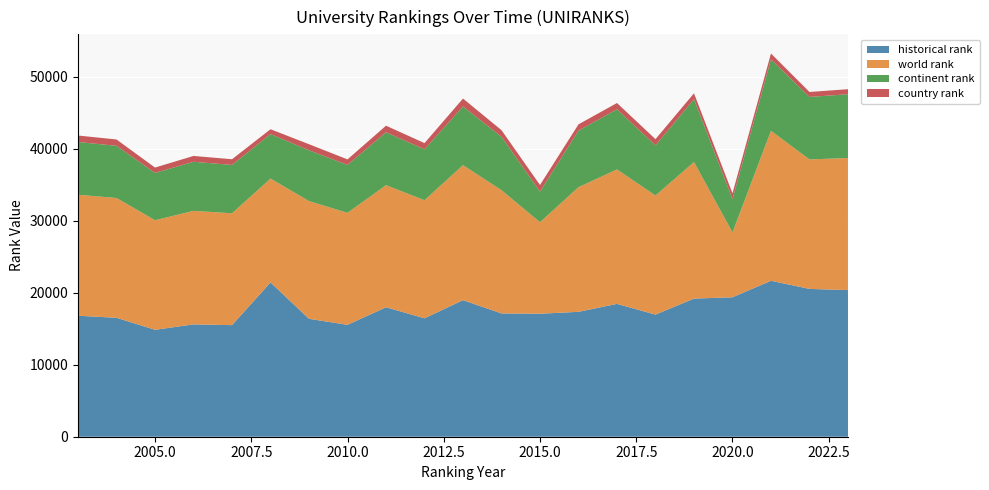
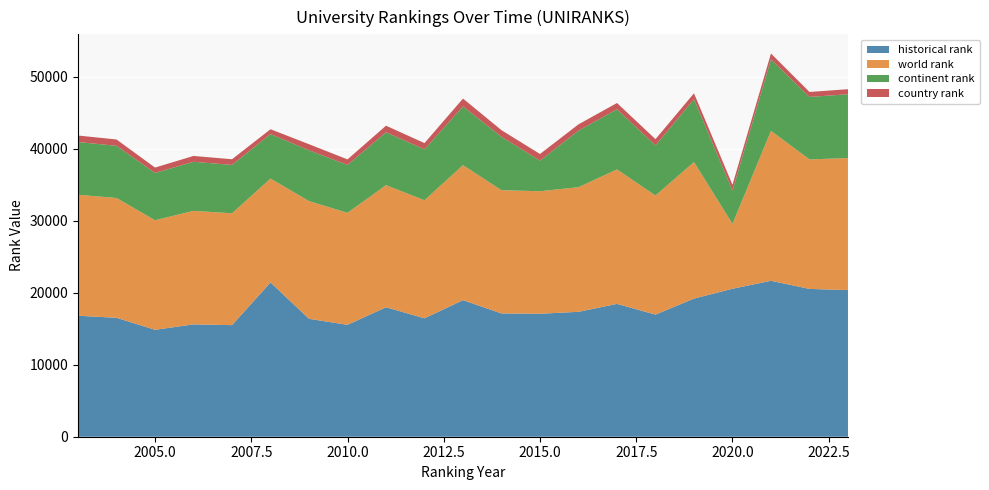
  {
    "historical rank": {
      "2005.0": 15000,
      "2010.0": 16000,
      "2015.0": 17000,
-     "2020.0": 19000
+     "2020.0": 21000
    },
    "world rank": {
      "2005.0": 15000,
      "2010.0": 16000,
-     "2015.0": 13000,
+     "2015.0": 17000,
      "2020.0": 9000
    },
    "continent rank": {
      "2005.0": 7000,
      "2010.0": 7000,
      "2015.0": 4000,
      "2020.0": 5000
    },
    "country rank": {
      "2005.0": 1000,
      "2010.0": 1000,
      "2015.0": 1000,
      "2020.0": 1000
    }
  }
